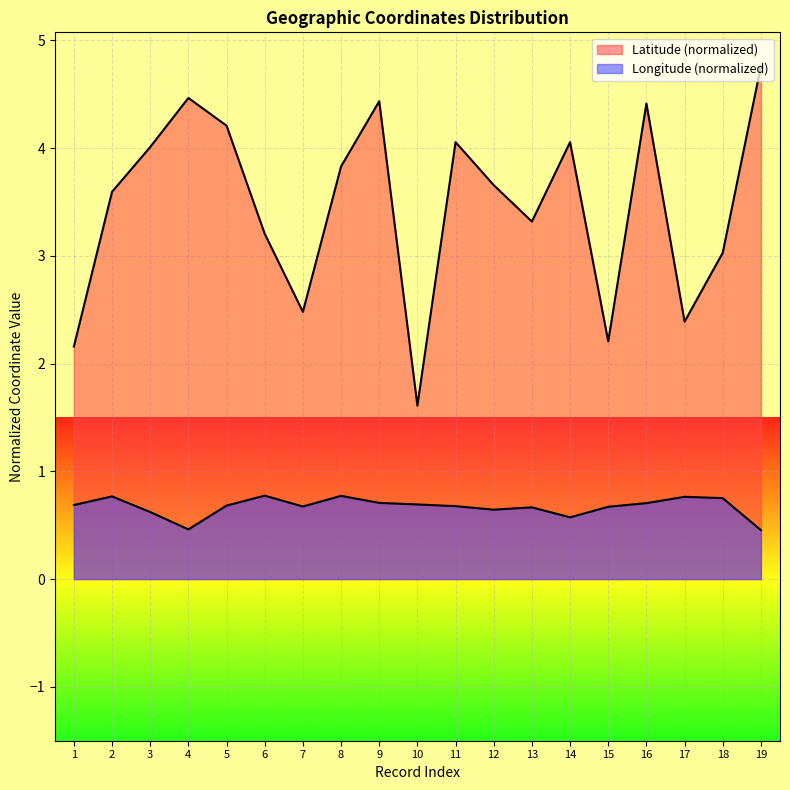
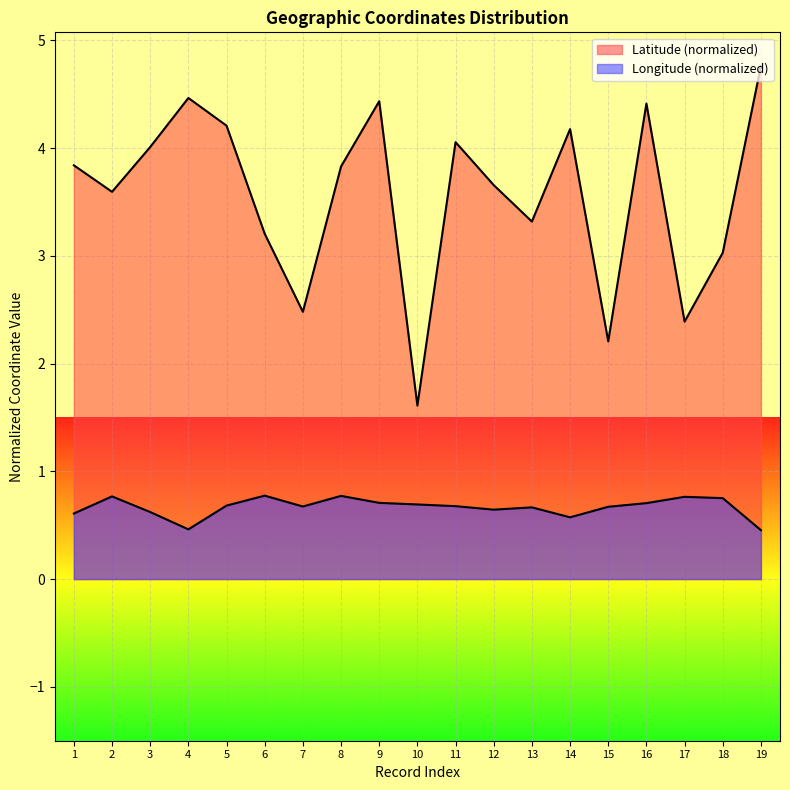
  {
    "Latitude (normalized)": {
-     "1": 2.16,
+     "1": 3.84,
      "2": 3.59,
      "3": 4.01,
      "4": 4.46,
      "5": 4.21,
      "6": 3.20,
      "7": 2.48,
      "8": 3.83,
      "9": 4.43,
      "10": 1.61,
      "11": 4.05,
      "12": 3.66,
      "13": 3.32,
-     "14": 4.05,
+     "14": 4.18,
      "15": 2.21,
      "16": 4.41,
      "17": 2.39,
      "18": 3.03
    },
    "Longitude (normalized)": {
-     "1": 0.69,
+     "1": 0.61,
      "2": 0.77,
      "3": 0.62,
      "4": 0.46,
      "5": 0.68,
      "6": 0.77,
      "7": 0.67,
      "8": 0.77,
      "9": 0.71,
      "10": 0.69,
      "11": 0.68,
      "12": 0.64,
      "13": 0.67,
      "14": 0.57,
      "15": 0.67,
      "16": 0.70,
      "17": 0.76,
      "18": 0.75,
      "19": 0.45
    }
  }
